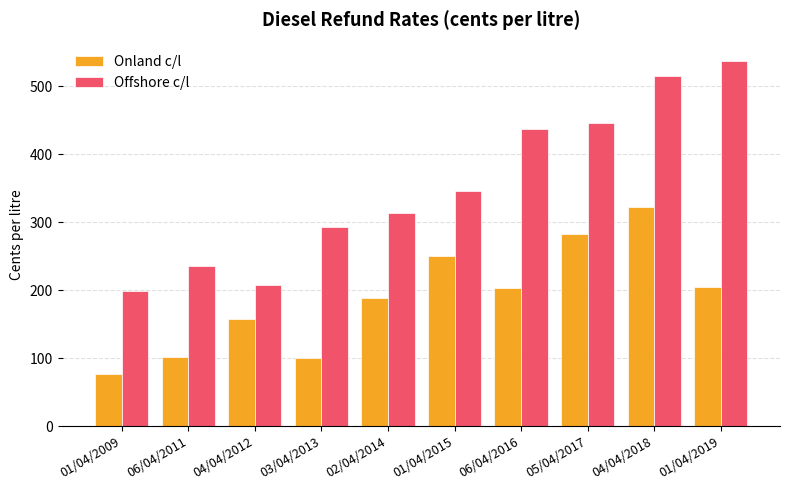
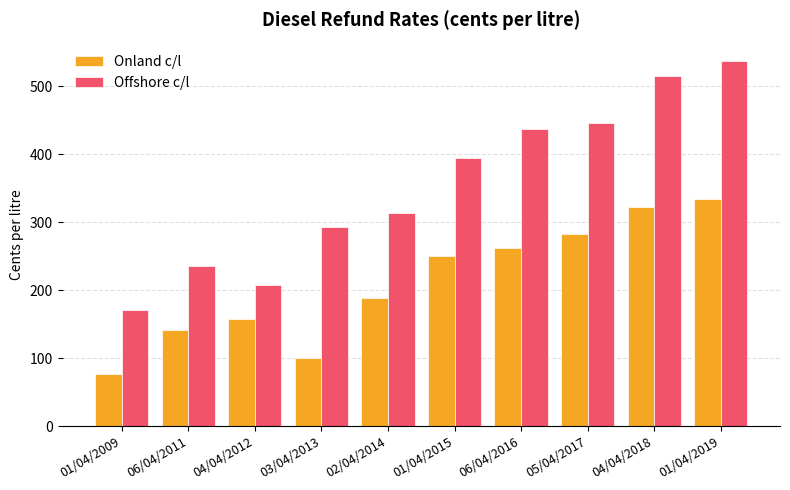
  {
    "Onland c/l": {
      "01/04/2009": 80,
-     "06/04/2011": 100,
+     "06/04/2011": 140,
      "04/04/2012": 160,
      "03/04/2013": 100,
      "02/04/2014": 190,
      "01/04/2015": 250,
-     "06/04/2016": 200,
+     "06/04/2016": 260,
      "05/04/2017": 280,
      "04/04/2018": 320,
-     "01/04/2019": 200
+     "01/04/2019": 330
    },
    "Offshore c/l": {
-     "01/04/2009": 200,
+     "01/04/2009": 170,
      "06/04/2011": 240,
      "04/04/2012": 210,
      "03/04/2013": 290,
      "02/04/2014": 310,
-     "01/04/2015": 350,
+     "01/04/2015": 390,
      "06/04/2016": 440,
      "05/04/2017": 450,
      "04/04/2018": 520,
      "01/04/2019": 540
    }
  }
